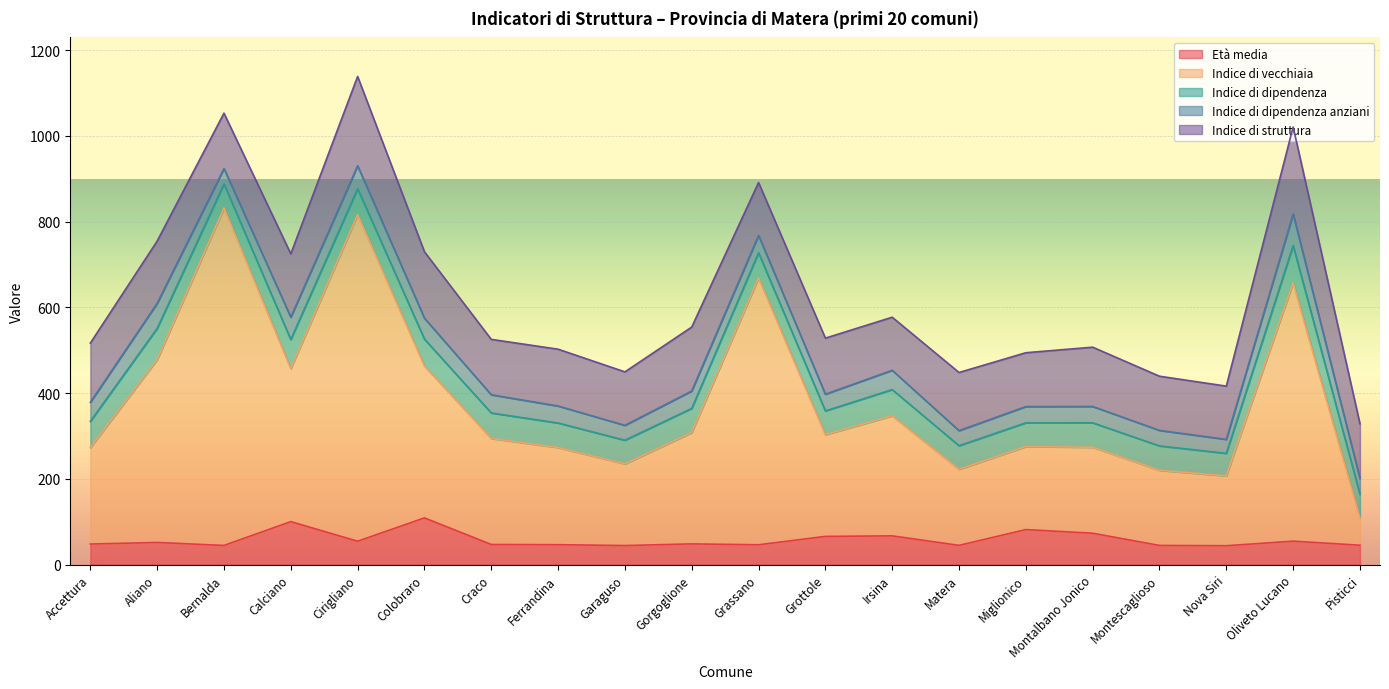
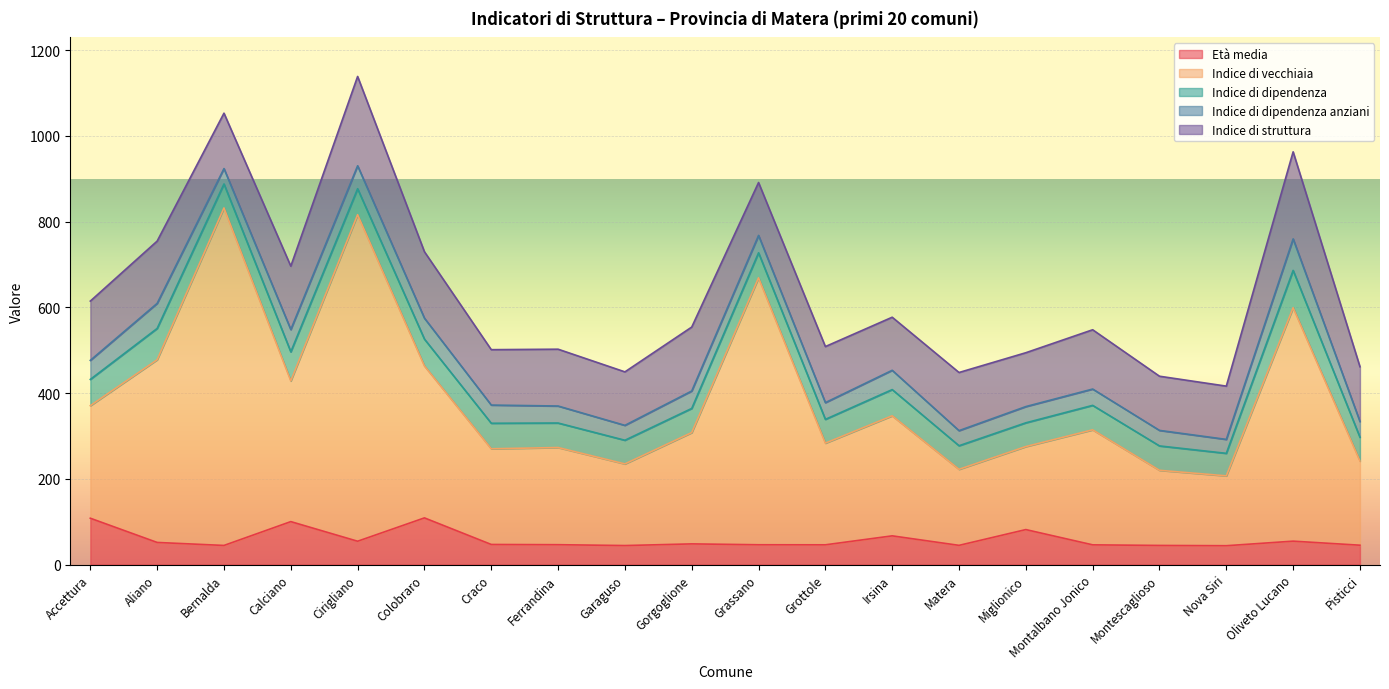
  {
    "Età media": {
-     "Accettura": 50,
+     "Accettura": 110,
      "Aliano": 50,
      "Bernalda": 40,
      "Calciano": 100,
      "Cirigliano": 50,
      "Colobraro": 110,
      "Craco": 50,
      "Ferrandina": 50,
      "Garaguso": 40,
      "Gorgoglione": 50,
      "Grassano": 50,
-     "Grottole": 70,
+     "Grottole": 50,
      "Irsina": 70,
      "Matera": 40,
      "Miglionico": 80,
-     "Montalbano Jonico": 70,
+     "Montalbano Jonico": 50,
      "Montescaglioso": 40,
      "Nova Siri": 40,
      "Oliveto Lucano": 50,
      "Pisticci": 50
    },
    "Indice di vecchiaia": {
-     "Accettura": 220,
+     "Accettura": 260,
      "Aliano": 430,
      "Bernalda": 790,
-     "Calciano": 360,
+     "Calciano": 330,
      "Cirigliano": 760,
      "Colobraro": 350,
-     "Craco": 250,
+     "Craco": 220,
      "Ferrandina": 230,
      "Garaguso": 190,
      "Gorgoglione": 260,
      "Grassano": 620,
      "Grottole": 240,
      "Irsina": 280,
      "Matera": 180,
      "Miglionico": 190,
-     "Montalbano Jonico": 200,
+     "Montalbano Jonico": 270,
      "Montescaglioso": 180,
      "Nova Siri": 160,
-     "Oliveto Lucano": 600,
-     "Pisticci": 60
+     "Oliveto Lucano": 540,
+     "Pisticci": 200
    }
  }
